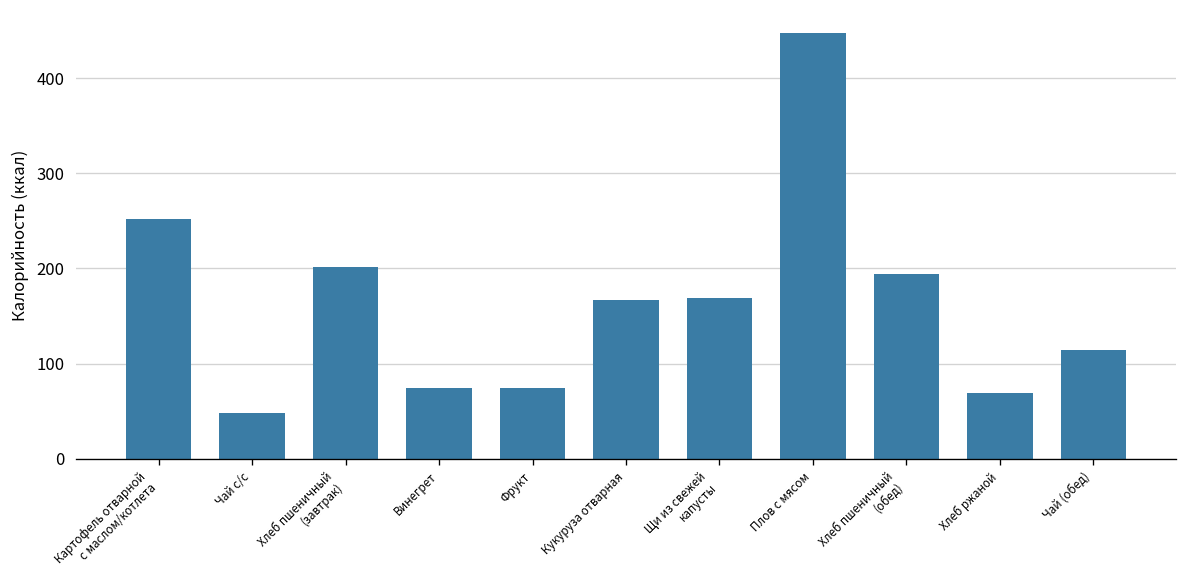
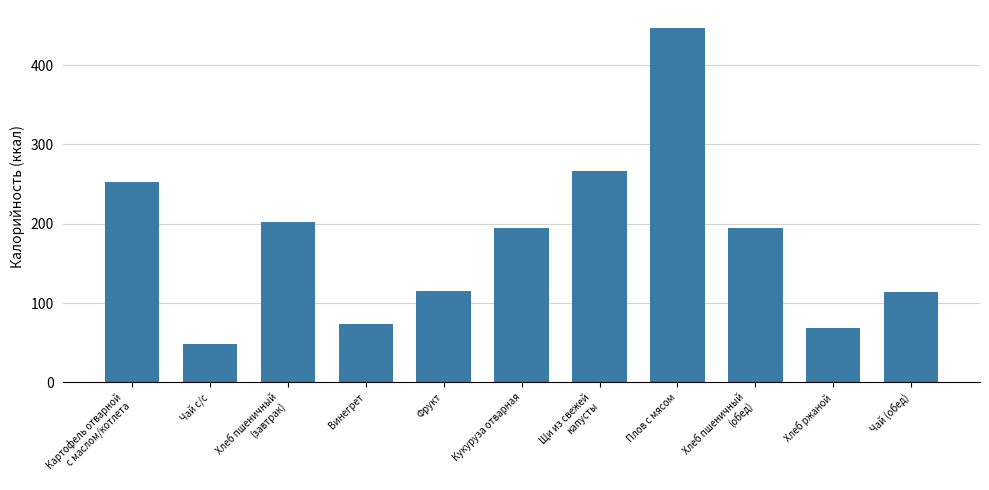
  {
    "Картофель отварной с маслом/котлета": 250,
    "Чай с/с": 50,
    "Хлеб пшеничный (завтрак)": 200,
    "Винегрет": 70,
-   "Фрукт": 80,
-   "Кукуруза отварная": 170,
-   "Щи из свежей капусты": 170,
+   "Фрукт": 120,
+   "Кукуруза отварная": 200,
+   "Щи из свежей капусты": 270,
    "Плов с мясом": 450,
    "Хлеб пшеничный (обед)": 190,
    "Хлеб ржаной": 70,
    "Чай (обед)": 110
  }
